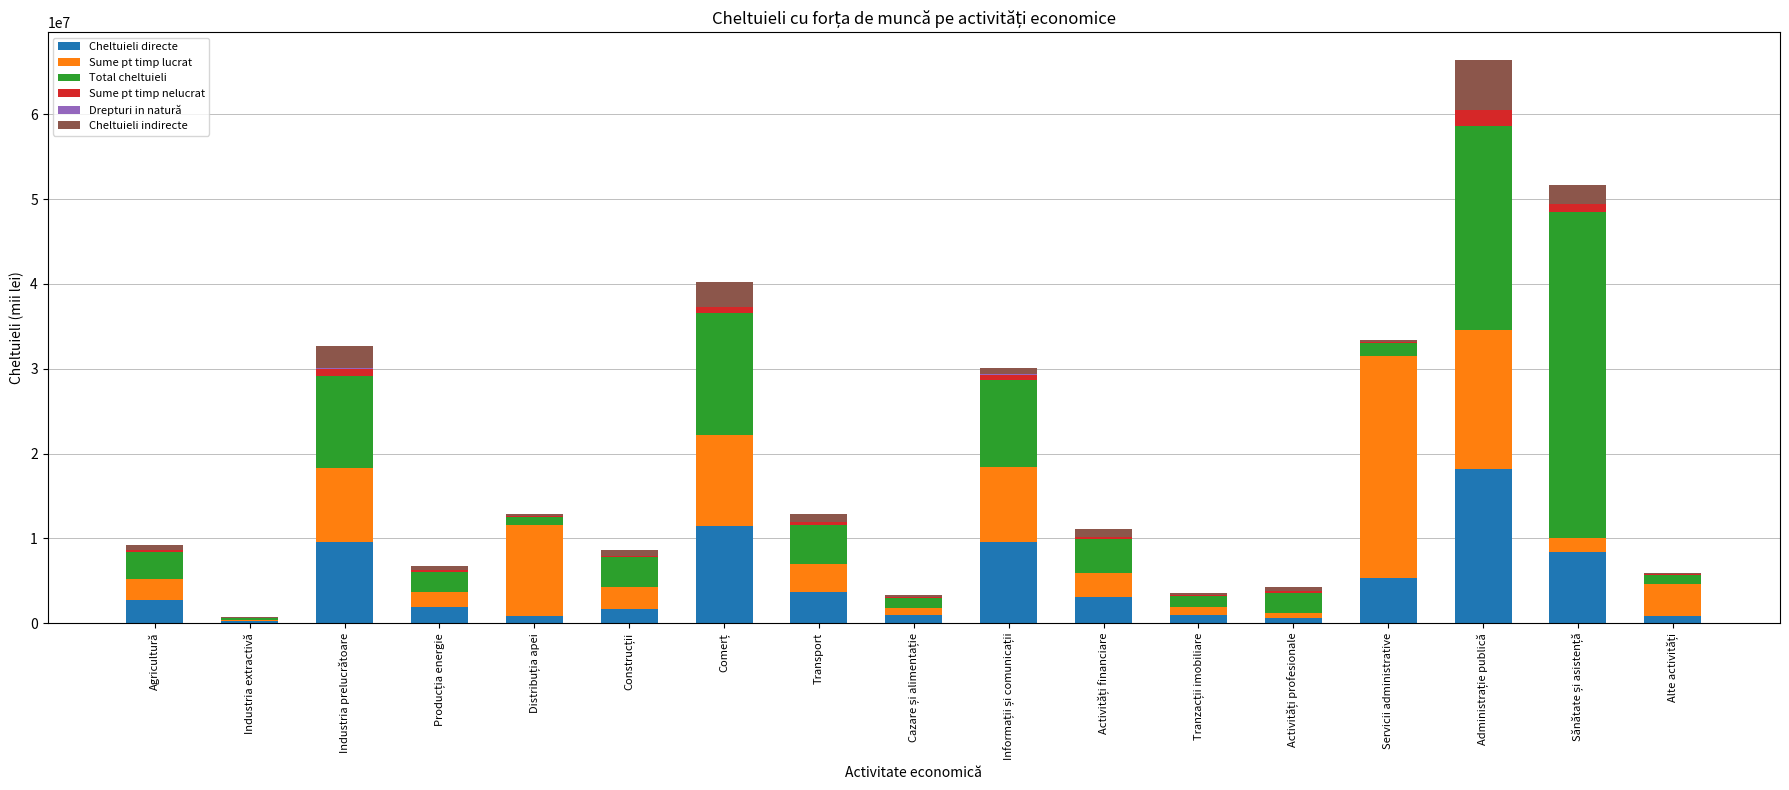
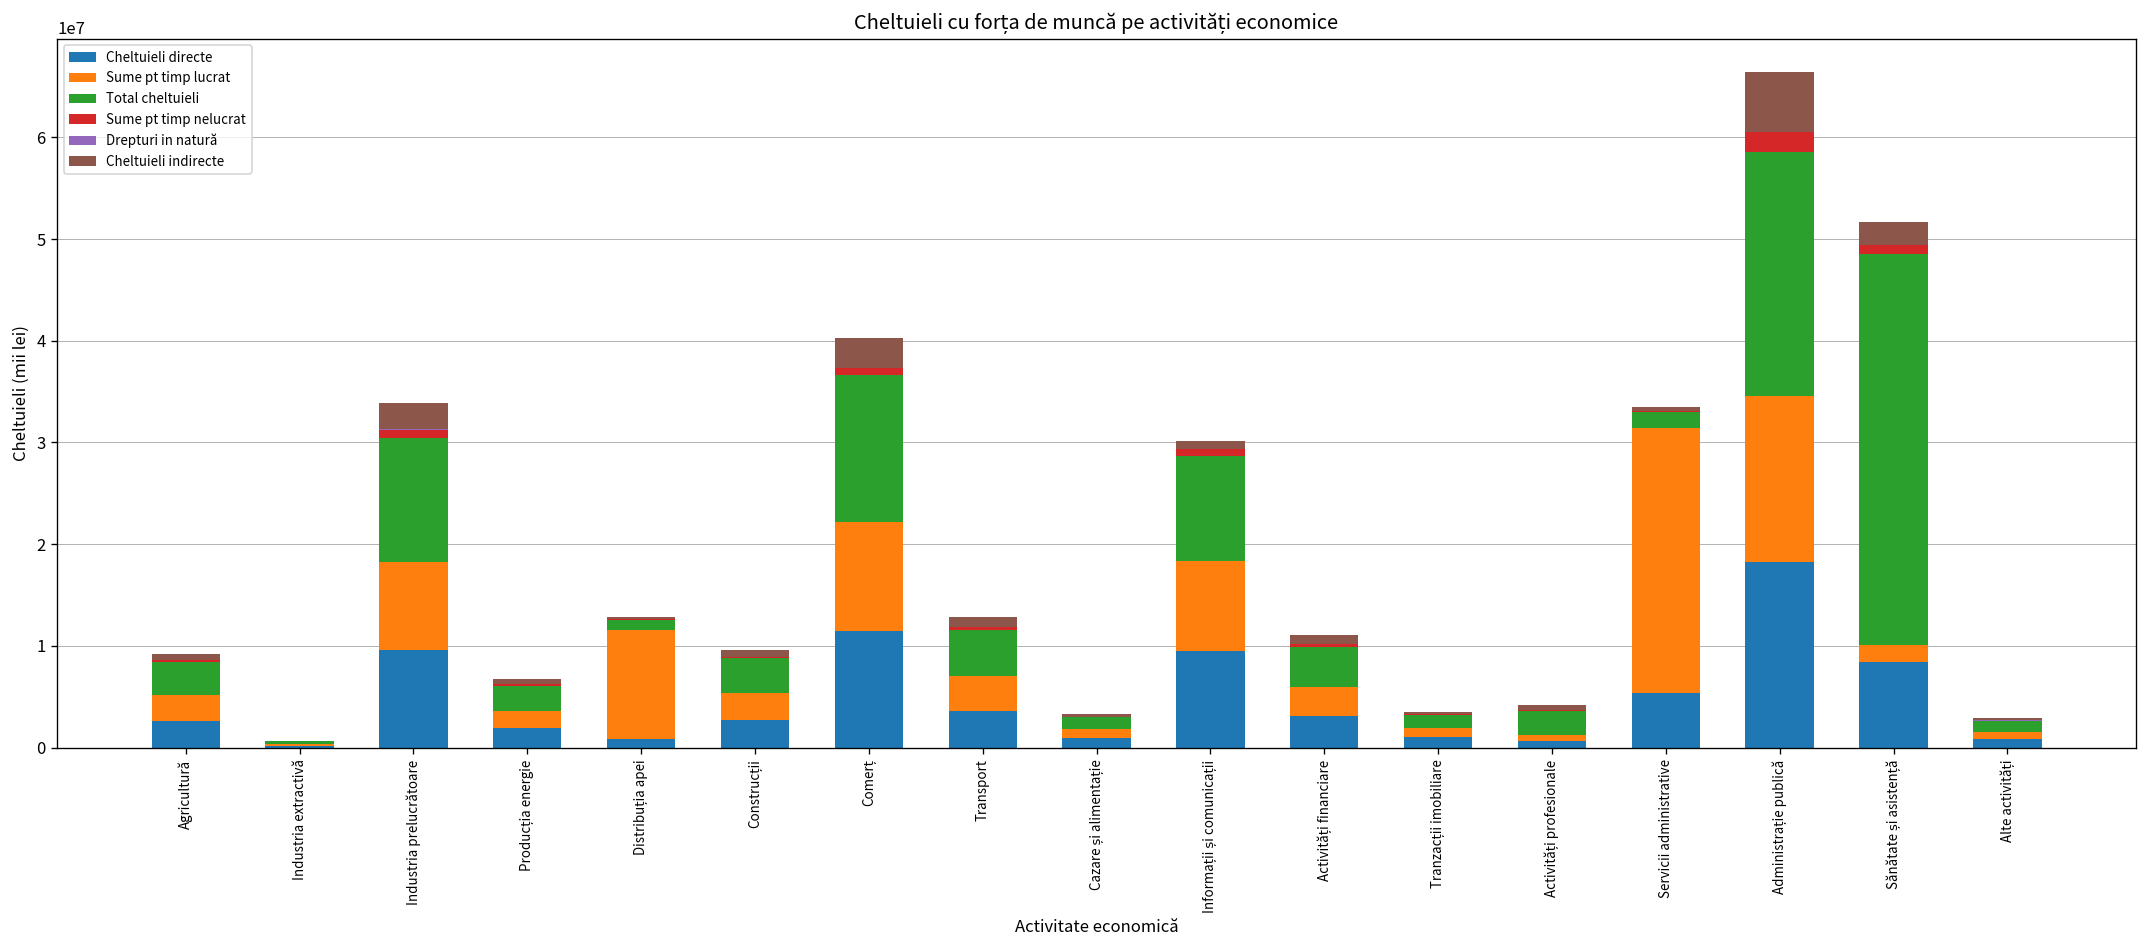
  {
    "Cheltuieli directe": {
      "Agricultură": 3000000,
      "Industria prelucrătoare": 10000000,
      "Producția energie": 2000000,
      "Distribuția apei": 1000000,
-     "Construcții": 2000000,
+     "Construcții": 3000000,
      "Comerț": 11000000,
      "Transport": 4000000,
      "Cazare și alimentație": 1000000,
      "Informații și comunicații": 10000000,
      "Activități financiare": 3000000,
      "Tranzacții imobiliare": 1000000,
      "Activități profesionale": 1000000,
      "Servicii administrative": 5000000,
      "Administrație publică": 18000000,
      "Sănătate și asistență": 8000000,
      "Alte activități": 1000000
    },
    "Sume pt timp lucrat": {
      "Agricultură": 2000000,
      "Industria prelucrătoare": 9000000,
      "Producția energie": 2000000,
      "Distribuția apei": 11000000,
      "Construcții": 3000000,
      "Comerț": 11000000,
      "Transport": 3000000,
      "Cazare și alimentație": 1000000,
      "Informații și comunicații": 9000000,
      "Activități financiare": 3000000,
      "Tranzacții imobiliare": 1000000,
      "Activități profesionale": 1000000,
      "Servicii administrative": 26000000,
      "Administrație publică": 16000000,
      "Sănătate și asistență": 2000000,
-     "Alte activități": 4000000
+     "Alte activități": 1000000
    },
    "Total cheltuieli": {
      "Agricultură": 3000000,
-     "Industria prelucrătoare": 11000000,
+     "Industria prelucrătoare": 12000000,
      "Producția energie": 2000000,
      "Distribuția apei": 1000000,
      "Construcții": 3000000,
      "Comerț": 14000000,
      "Transport": 5000000,
      "Cazare și alimentație": 1000000,
      "Informații și comunicații": 10000000,
      "Activități financiare": 4000000,
      "Tranzacții imobiliare": 1000000,
      "Activități profesionale": 2000000,
      "Servicii administrative": 2000000,
      "Administrație publică": 24000000,
      "Sănătate și asistență": 38000000,
      "Alte activități": 1000000
    },
    "Sume pt timp nelucrat": {
      "Industria prelucrătoare": 1000000,
      "Comerț": 1000000,
      "Informații și comunicații": 1000000,
      "Administrație publică": 2000000,
      "Sănătate și asistență": 1000000
    },
    "Cheltuieli indirecte": {
      "Agricultură": 1000000,
      "Industria prelucrătoare": 3000000,
      "Producția energie": 0,
      "Construcții": 1000000,
      "Comerț": 3000000,
      "Transport": 1000000,
      "Informații și comunicații": 1000000,
      "Activități financiare": 1000000,
      "Activități profesionale": 0,
      "Servicii administrative": 0,
      "Administrație publică": 6000000,
      "Sănătate și asistență": 2000000
    }
  }
